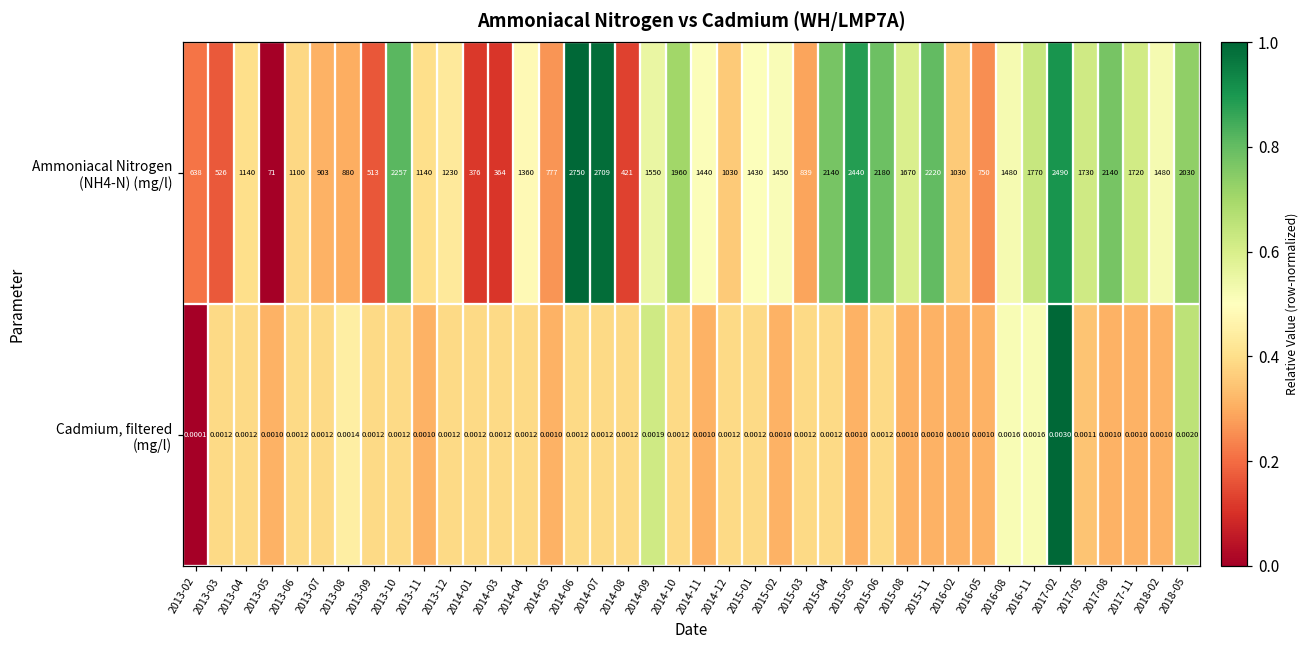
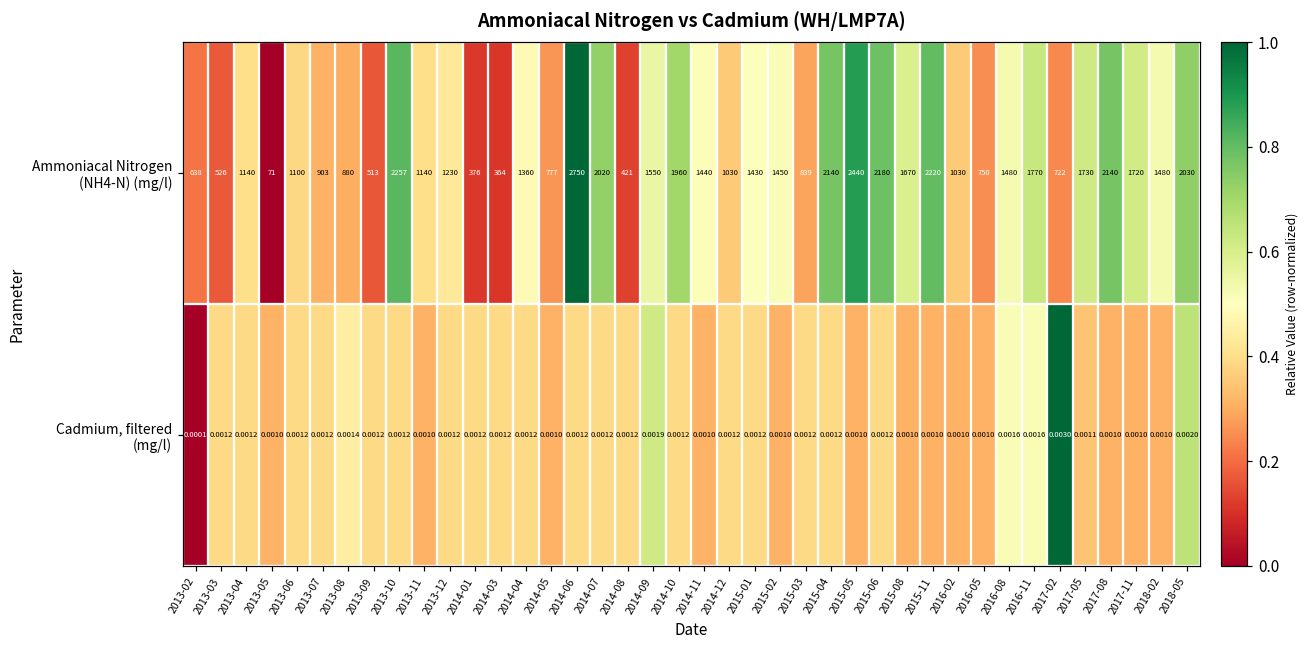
  {
    "Ammoniacal Nitrogen (NH4-N) (mg/l)": {
      "2013-02": 638,
      "2013-03": 526,
      "2013-04": 1140,
      "2013-05": 71,
      "2013-06": 1100,
      "2013-07": 903,
      "2013-08": 880,
      "2013-09": 513,
      "2013-10": 2257,
      "2013-11": 1140,
      "2013-12": 1230,
      "2014-01": 376,
      "2014-03": 364,
      "2014-04": 1360,
      "2014-05": 777,
      "2014-06": 2750,
-     "2014-07": 2709,
+     "2014-07": 2020,
      "2014-08": 421,
      "2014-09": 1550,
      "2014-10": 1960,
      "2014-11": 1440,
      "2014-12": 1030,
      "2015-01": 1430,
      "2015-02": 1450,
      "2015-03": 839,
      "2015-04": 2140,
      "2015-05": 2440,
      "2015-06": 2180,
      "2015-08": 1670,
      "2015-11": 2220,
      "2016-02": 1030,
      "2016-05": 750,
      "2016-08": 1480,
      "2016-11": 1770,
-     "2017-02": 2490,
+     "2017-02": 722,
      "2017-05": 1730,
      "2017-08": 2140,
      "2017-11": 1720,
      "2018-02": 1480,
      "2018-05": 2030
    },
    "Cadmium, filtered (mg/l)": {
      "2013-02": 0.0001,
      "2013-03": 0.0012,
      "2013-04": 0.0012,
      "2013-05": 0.0010,
      "2013-06": 0.0012,
      "2013-07": 0.0012,
      "2013-08": 0.0014,
      "2013-09": 0.0012,
      "2013-10": 0.0012,
      "2013-11": 0.0010,
      "2013-12": 0.0012,
      "2014-01": 0.0012,
      "2014-03": 0.0012,
      "2014-04": 0.0012,
      "2014-05": 0.0010,
      "2014-06": 0.0012,
      "2014-07": 0.0012,
      "2014-08": 0.0012,
      "2014-09": 0.0019,
      "2014-10": 0.0012,
      "2014-11": 0.0010,
      "2014-12": 0.0012,
      "2015-01": 0.0012,
      "2015-02": 0.0010,
      "2015-03": 0.0012,
      "2015-04": 0.0012,
      "2015-05": 0.0010,
      "2015-06": 0.0012,
      "2015-08": 0.0010,
      "2015-11": 0.0010,
      "2016-02": 0.0010,
      "2016-05": 0.0010,
      "2016-08": 0.0016,
      "2016-11": 0.0016,
      "2017-02": 0.0030,
      "2017-05": 0.0011,
      "2017-08": 0.0010,
      "2017-11": 0.0010,
      "2018-02": 0.0010,
      "2018-05": 0.0020
    }
  }
